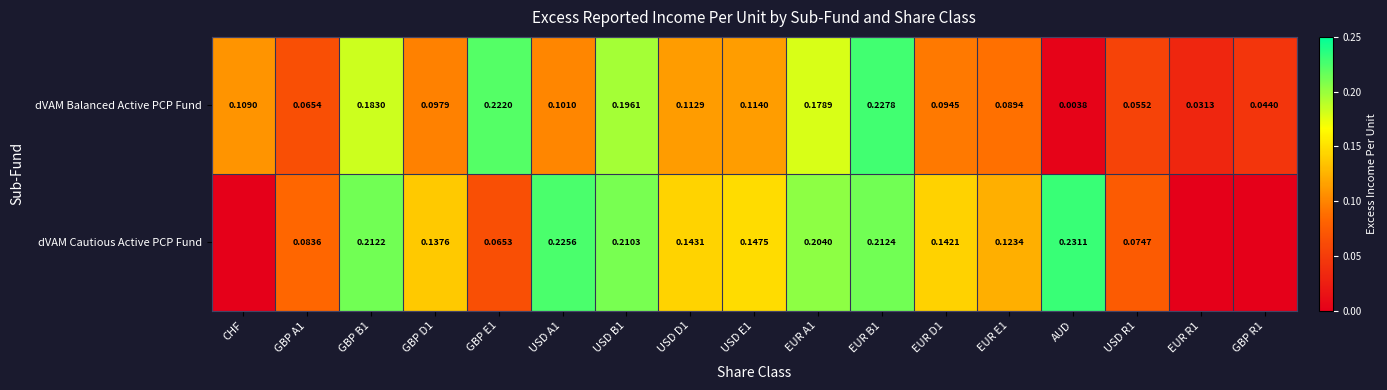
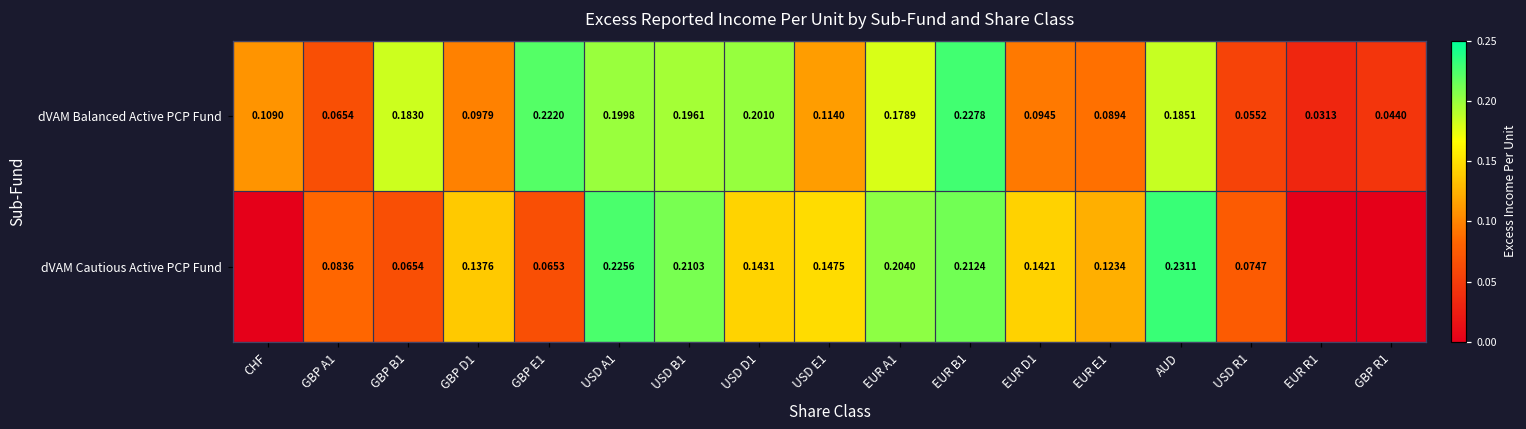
  {
    "dVAM Balanced Active PCP Fund": {
      "CHF": 0.1090,
      "GBP A1": 0.0654,
      "GBP B1": 0.1830,
      "GBP D1": 0.0979,
      "GBP E1": 0.2220,
-     "USD A1": 0.1010,
+     "USD A1": 0.1998,
      "USD B1": 0.1961,
-     "USD D1": 0.1129,
+     "USD D1": 0.2010,
      "USD E1": 0.1140,
      "EUR A1": 0.1789,
      "EUR B1": 0.2278,
      "EUR D1": 0.0945,
      "EUR E1": 0.0894,
-     "AUD": 0.0038,
+     "AUD": 0.1851,
      "USD R1": 0.0552,
      "EUR R1": 0.0313,
      "GBP R1": 0.0440
    },
    "dVAM Cautious Active PCP Fund": {
      "GBP A1": 0.0836,
-     "GBP B1": 0.2122,
+     "GBP B1": 0.0654,
      "GBP D1": 0.1376,
      "GBP E1": 0.0653,
      "USD A1": 0.2256,
      "USD B1": 0.2103,
      "USD D1": 0.1431,
      "USD E1": 0.1475,
      "EUR A1": 0.2040,
      "EUR B1": 0.2124,
      "EUR D1": 0.1421,
      "EUR E1": 0.1234,
      "AUD": 0.2311,
      "USD R1": 0.0747
    }
  }
